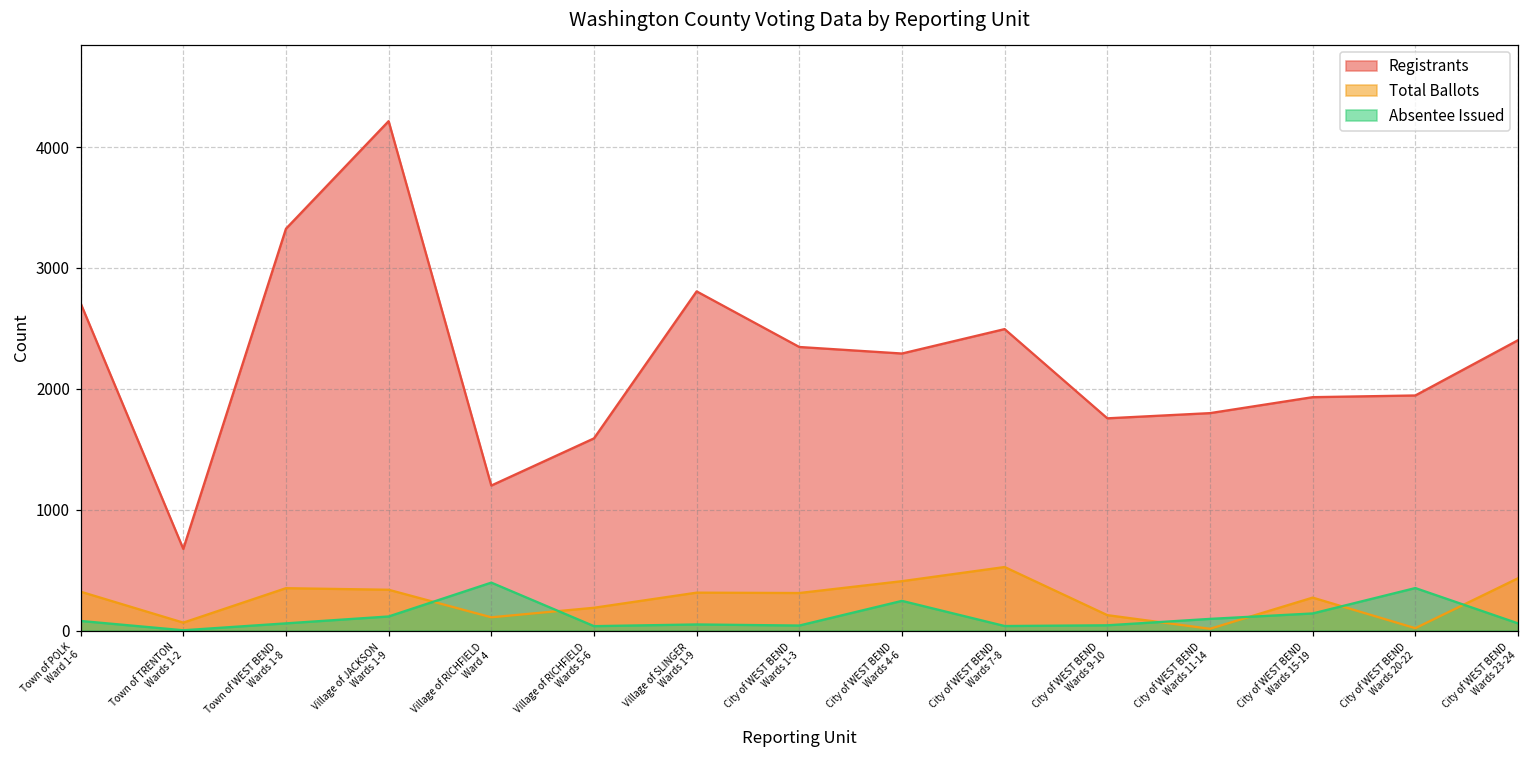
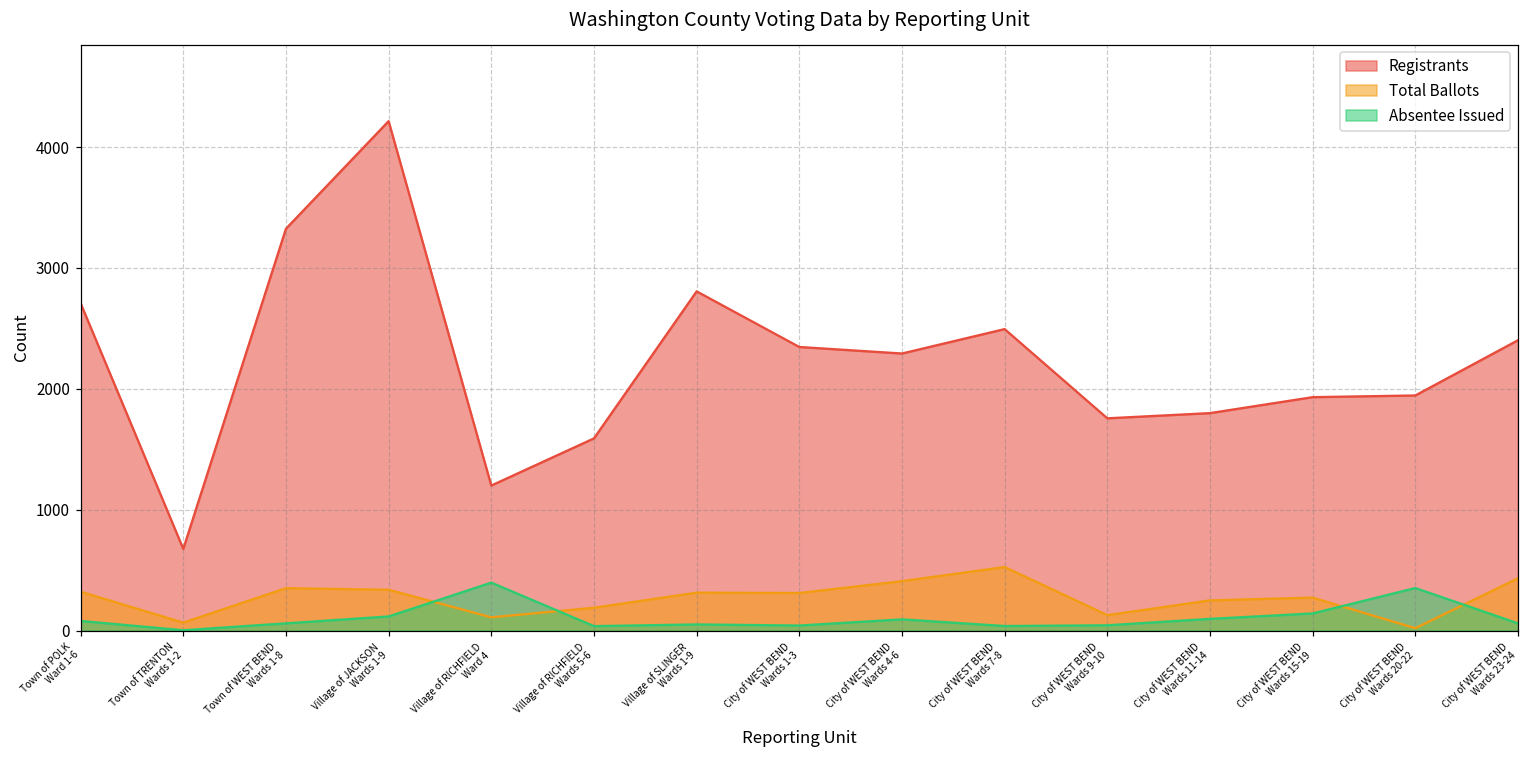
  {
    "Registrants": {
      "Town of POLK Ward 1-6": 2710,
      "Town of TRENTON Wards 1-2": 680,
      "Town of WEST BEND Wards 1-8": 3320,
      "Village of JACKSON Wards 1-9": 4210,
      "Village of RICHFIELD Ward 4": 1200,
      "Village of RICHFIELD Wards 5-6": 1590,
      "Village of SLINGER Wards 1-9": 2810,
      "City of WEST BEND Wards 1-3": 2350,
      "City of WEST BEND Wards 4-6": 2290,
      "City of WEST BEND Wards 7-8": 2490,
      "City of WEST BEND Wards 9-10": 1760,
      "City of WEST BEND Wards 11-14": 1800,
      "City of WEST BEND Wards 15-19": 1930,
      "City of WEST BEND Wards 20-22": 1950,
      "City of WEST BEND Wards 23-24": 2400
    },
    "Total Ballots": {
      "Town of POLK Ward 1-6": 320,
      "Town of TRENTON Wards 1-2": 70,
      "Town of WEST BEND Wards 1-8": 350,
      "Village of JACKSON Wards 1-9": 340,
      "Village of RICHFIELD Ward 4": 110,
      "Village of RICHFIELD Wards 5-6": 190,
      "Village of SLINGER Wards 1-9": 310,
      "City of WEST BEND Wards 1-3": 310,
      "City of WEST BEND Wards 4-6": 410,
      "City of WEST BEND Wards 7-8": 530,
      "City of WEST BEND Wards 9-10": 130,
-     "City of WEST BEND Wards 11-14": 20,
+     "City of WEST BEND Wards 11-14": 250,
      "City of WEST BEND Wards 15-19": 270,
      "City of WEST BEND Wards 20-22": 20,
      "City of WEST BEND Wards 23-24": 430
    },
    "Absentee Issued": {
      "Town of POLK Ward 1-6": 80,
      "Town of TRENTON Wards 1-2": 0,
      "Town of WEST BEND Wards 1-8": 60,
      "Village of JACKSON Wards 1-9": 120,
      "Village of RICHFIELD Ward 4": 400,
      "Village of RICHFIELD Wards 5-6": 40,
      "Village of SLINGER Wards 1-9": 50,
      "City of WEST BEND Wards 1-3": 40,
-     "City of WEST BEND Wards 4-6": 250,
+     "City of WEST BEND Wards 4-6": 90,
      "City of WEST BEND Wards 7-8": 40,
      "City of WEST BEND Wards 9-10": 40,
      "City of WEST BEND Wards 11-14": 100,
      "City of WEST BEND Wards 15-19": 140,
      "City of WEST BEND Wards 20-22": 350,
      "City of WEST BEND Wards 23-24": 60
    }
  }
